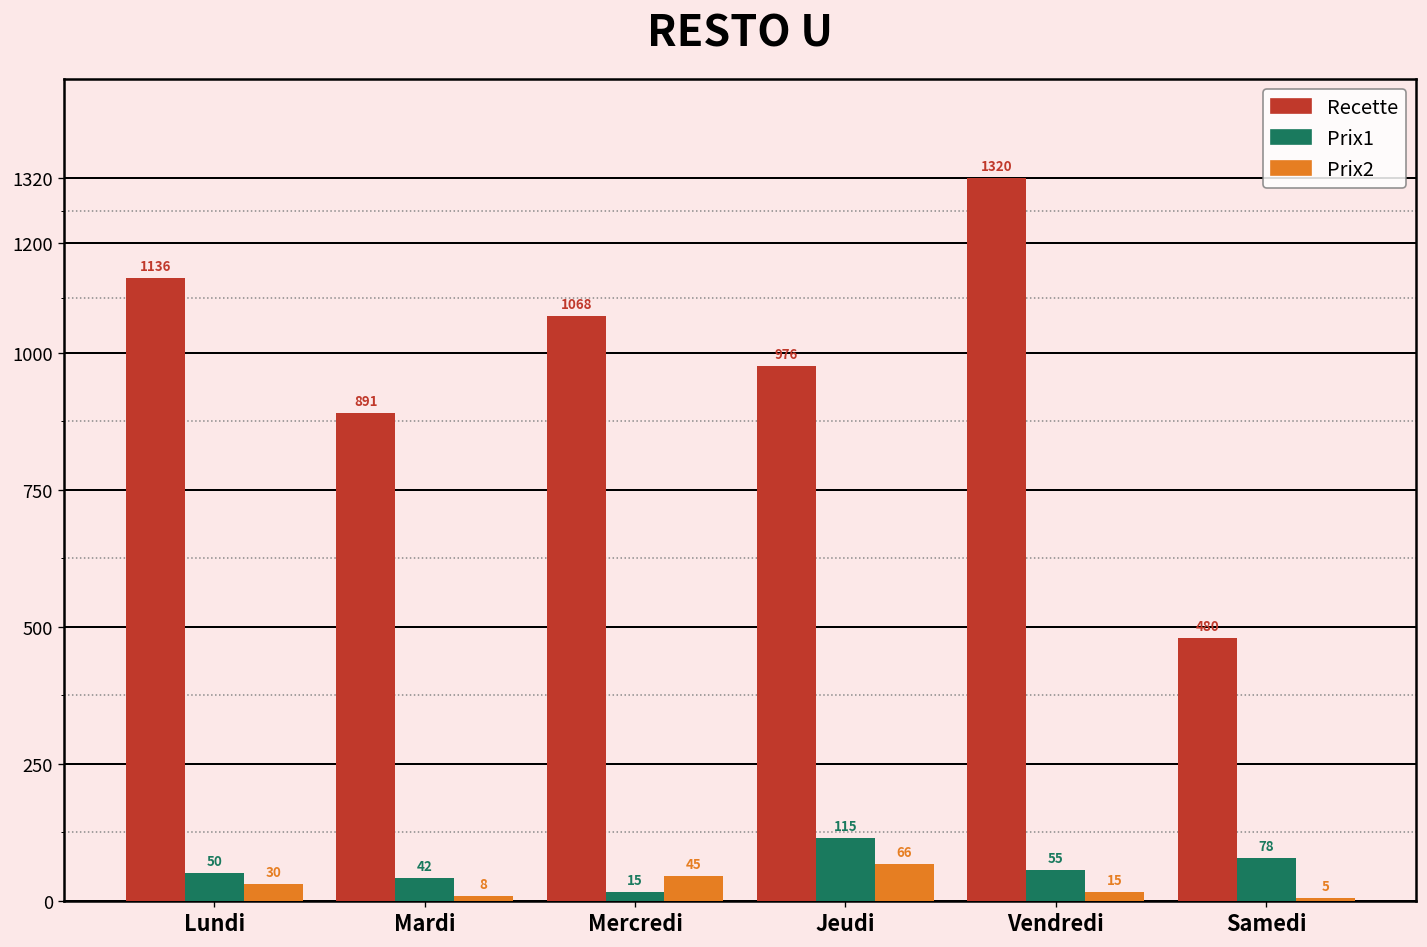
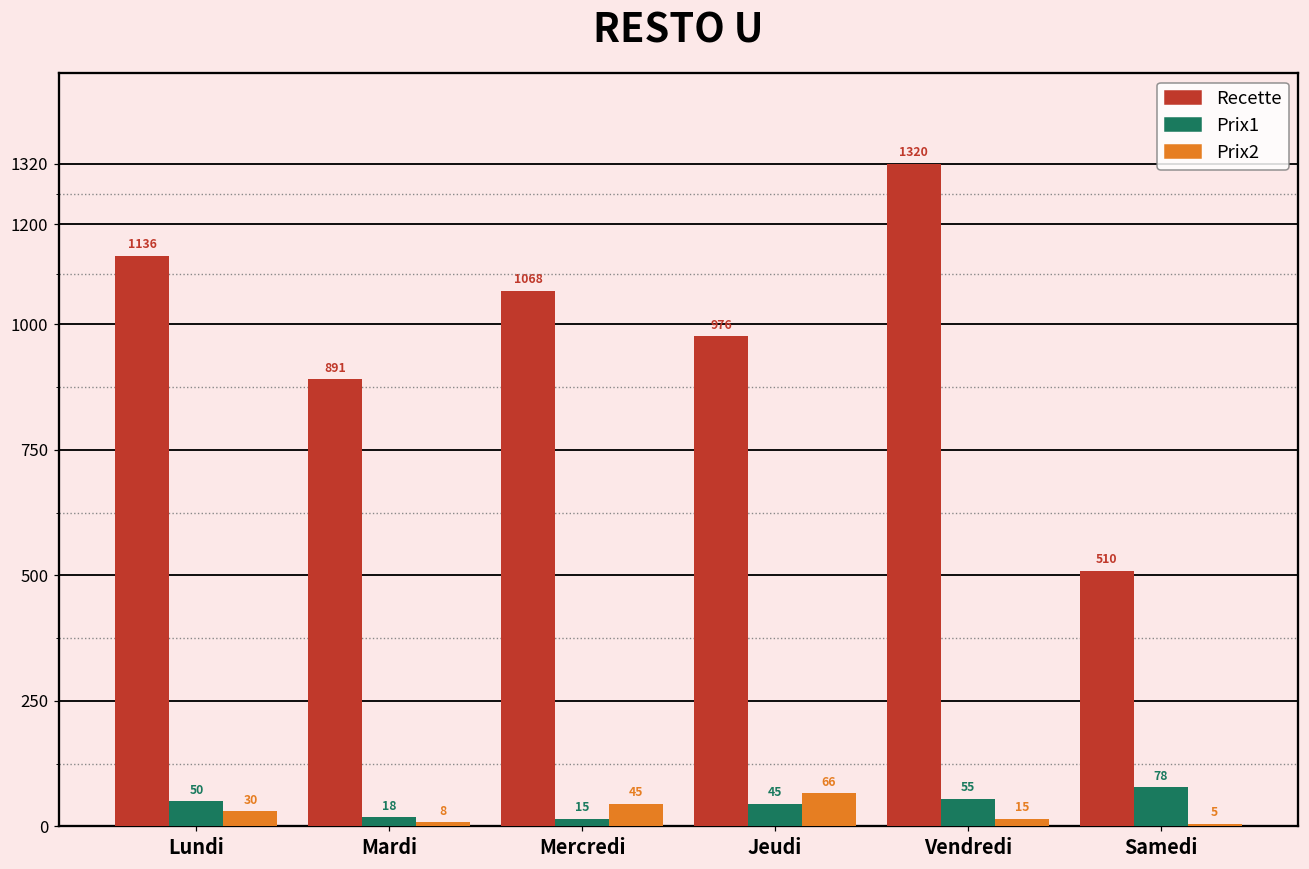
  {
    "Recette": {
      "Lundi": 1136,
      "Mardi": 891,
      "Mercredi": 1068,
      "Jeudi": 976,
      "Vendredi": 1320,
-     "Samedi": 480
+     "Samedi": 510
    },
    "Prix1": {
      "Lundi": 50,
-     "Mardi": 42,
+     "Mardi": 18,
      "Mercredi": 15,
-     "Jeudi": 115,
+     "Jeudi": 45,
      "Vendredi": 55,
      "Samedi": 78
    },
    "Prix2": {
      "Lundi": 30,
      "Mardi": 8,
      "Mercredi": 45,
      "Jeudi": 66,
      "Vendredi": 15,
      "Samedi": 5
    }
  }
